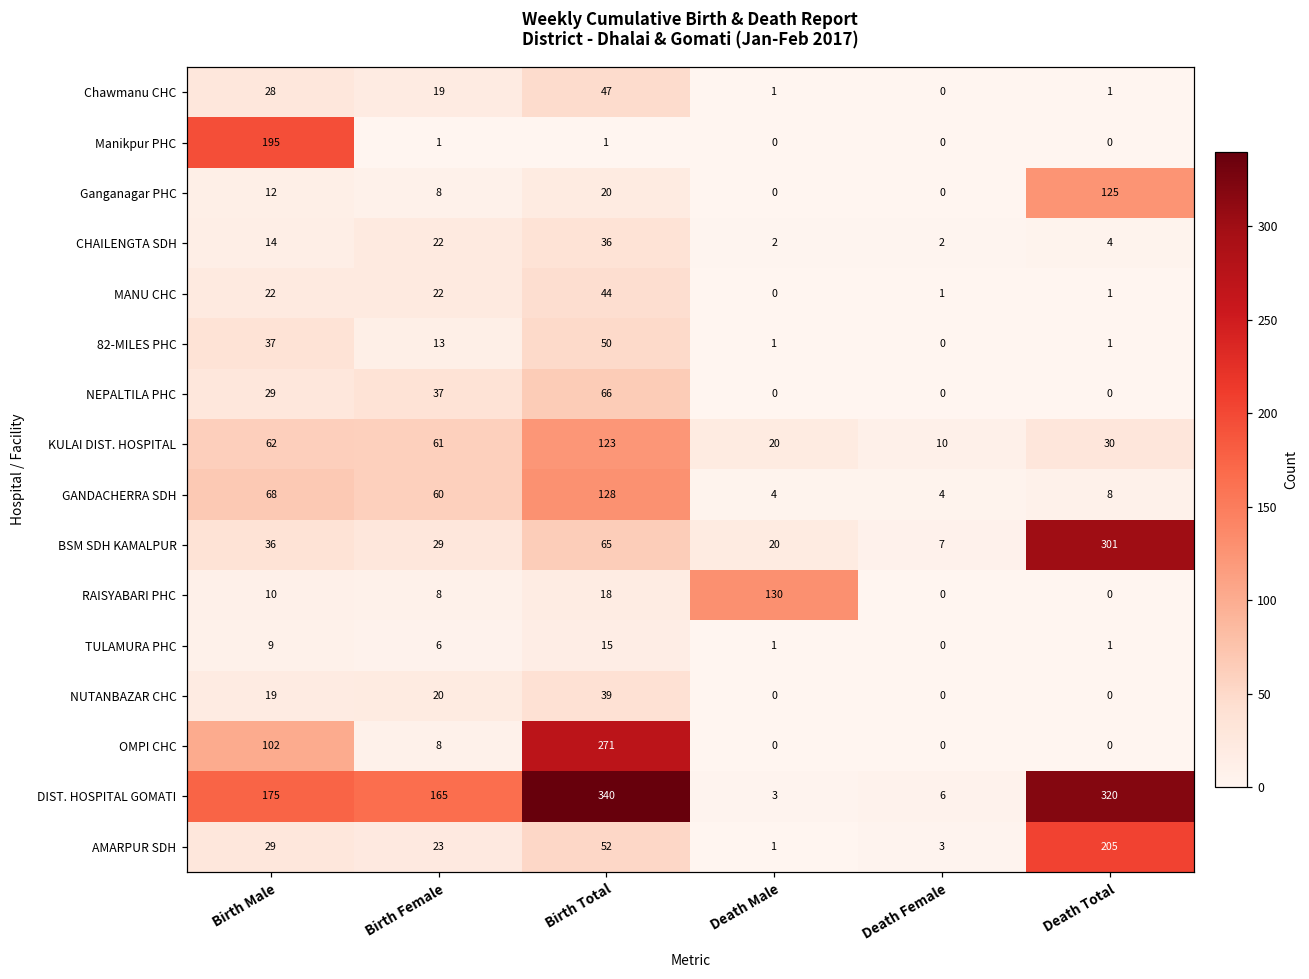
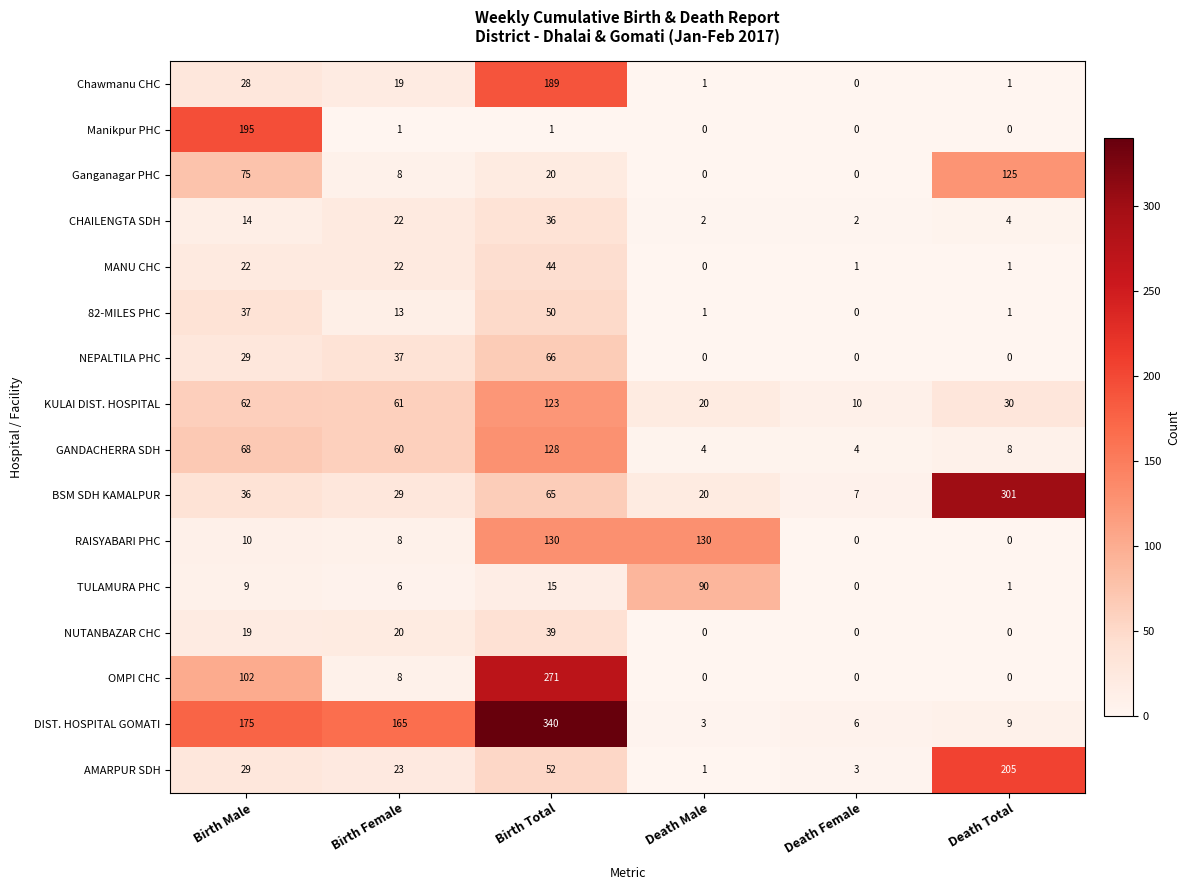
  {
    "Chawmanu CHC": {
      "Birth Male": 28,
      "Birth Female": 19,
-     "Birth Total": 47,
+     "Birth Total": 189,
      "Death Male": 1,
      "Death Female": 0,
      "Death Total": 1
    },
    "Manikpur PHC": {
      "Birth Male": 195,
      "Birth Female": 1,
      "Birth Total": 1,
      "Death Male": 0,
      "Death Female": 0,
      "Death Total": 0
    },
    "Ganganagar PHC": {
-     "Birth Male": 12,
+     "Birth Male": 75,
      "Birth Female": 8,
      "Birth Total": 20,
      "Death Male": 0,
      "Death Female": 0,
      "Death Total": 125
    },
    "CHAILENGTA SDH": {
      "Birth Male": 14,
      "Birth Female": 22,
      "Birth Total": 36,
      "Death Male": 2,
      "Death Female": 2,
      "Death Total": 4
    },
    "MANU CHC": {
      "Birth Male": 22,
      "Birth Female": 22,
      "Birth Total": 44,
      "Death Male": 0,
      "Death Female": 1,
      "Death Total": 1
    },
    "82-MILES PHC": {
      "Birth Male": 37,
      "Birth Female": 13,
      "Birth Total": 50,
      "Death Male": 1,
      "Death Female": 0,
      "Death Total": 1
    },
    "NEPALTILA PHC": {
      "Birth Male": 29,
      "Birth Female": 37,
      "Birth Total": 66,
      "Death Male": 0,
      "Death Female": 0,
      "Death Total": 0
    },
    "KULAI DIST. HOSPITAL": {
      "Birth Male": 62,
      "Birth Female": 61,
      "Birth Total": 123,
      "Death Male": 20,
      "Death Female": 10,
      "Death Total": 30
    },
    "GANDACHERRA SDH": {
      "Birth Male": 68,
      "Birth Female": 60,
      "Birth Total": 128,
      "Death Male": 4,
      "Death Female": 4,
      "Death Total": 8
    },
    "BSM SDH KAMALPUR": {
      "Birth Male": 36,
      "Birth Female": 29,
      "Birth Total": 65,
      "Death Male": 20,
      "Death Female": 7,
      "Death Total": 301
    },
    "RAISYABARI PHC": {
      "Birth Male": 10,
      "Birth Female": 8,
-     "Birth Total": 18,
+     "Birth Total": 130,
      "Death Male": 130,
      "Death Female": 0,
      "Death Total": 0
    },
    "TULAMURA PHC": {
      "Birth Male": 9,
      "Birth Female": 6,
      "Birth Total": 15,
-     "Death Male": 1,
+     "Death Male": 90,
      "Death Female": 0,
      "Death Total": 1
    },
    "NUTANBAZAR CHC": {
      "Birth Male": 19,
      "Birth Female": 20,
      "Birth Total": 39,
      "Death Male": 0,
      "Death Female": 0,
      "Death Total": 0
    },
    "OMPI CHC": {
      "Birth Male": 102,
      "Birth Female": 8,
      "Birth Total": 271,
      "Death Male": 0,
      "Death Female": 0,
      "Death Total": 0
    },
    "DIST. HOSPITAL GOMATI": {
      "Birth Male": 175,
      "Birth Female": 165,
      "Birth Total": 340,
      "Death Male": 3,
      "Death Female": 6,
-     "Death Total": 320
+     "Death Total": 9
    },
    "AMARPUR SDH": {
      "Birth Male": 29,
      "Birth Female": 23,
      "Birth Total": 52,
      "Death Male": 1,
      "Death Female": 3,
      "Death Total": 205
    }
  }
